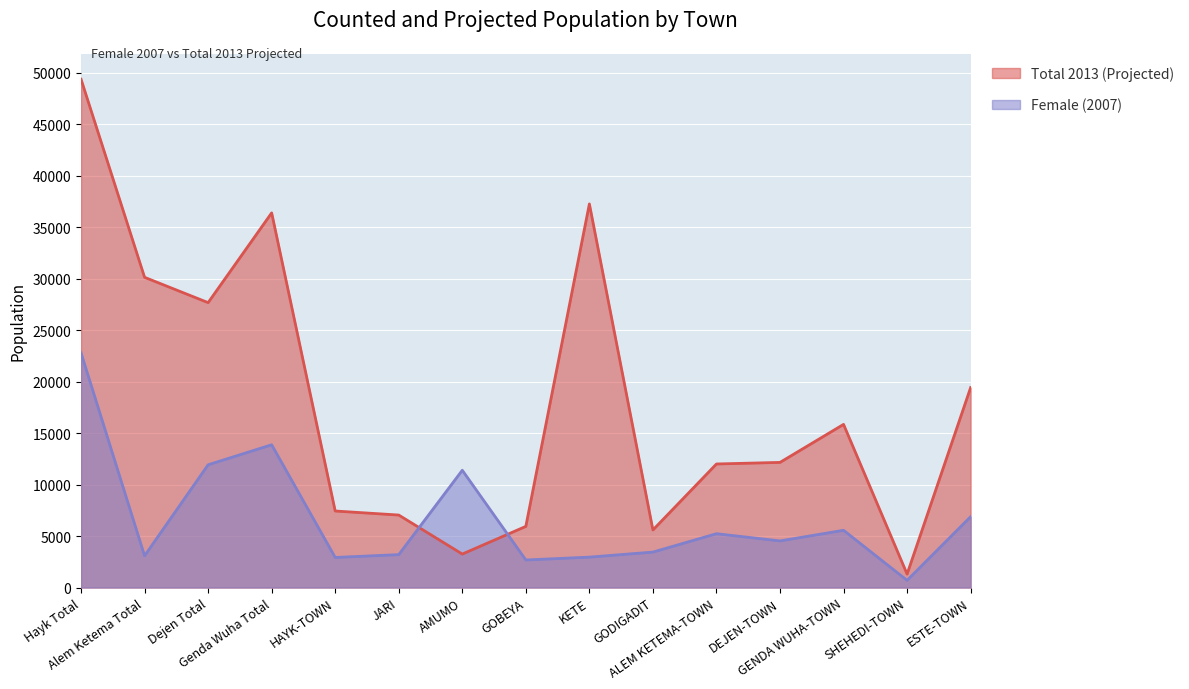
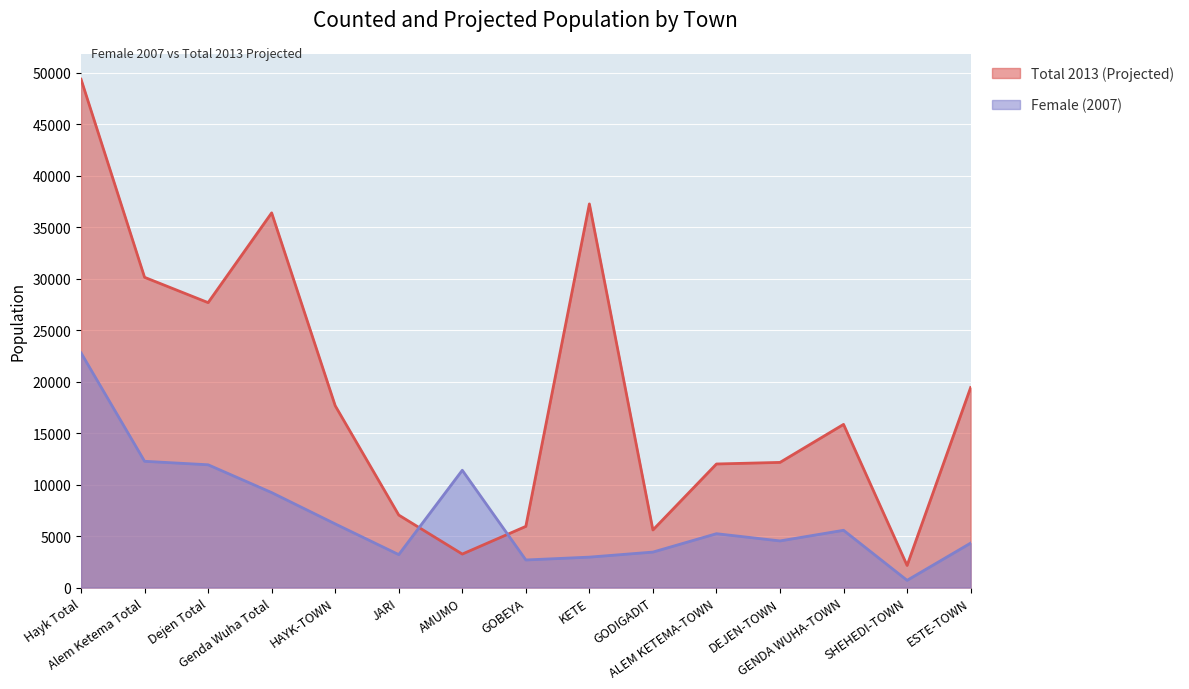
  {
    "Total 2013 (Projected)": {
      "Hayk Total": 49400,
      "Alem Ketema Total": 30100,
      "Dejen Total": 27700,
      "Genda Wuha Total": 36400,
-     "HAYK-TOWN": 7400,
+     "HAYK-TOWN": 17700,
      "JARI": 7000,
      "AMUMO": 3300,
      "GOBEYA": 5900,
      "KETE": 37300,
      "GODIGADIT": 5600,
      "ALEM KETEMA-TOWN": 12000,
      "DEJEN-TOWN": 12200,
      "GENDA WUHA-TOWN": 15900,
-     "SHEHEDI-TOWN": 1300,
+     "SHEHEDI-TOWN": 2100,
      "ESTE-TOWN": 19400
    },
    "Female (2007)": {
      "Hayk Total": 22800,
-     "Alem Ketema Total": 3100,
+     "Alem Ketema Total": 12300,
      "Dejen Total": 11900,
-     "Genda Wuha Total": 13900,
-     "HAYK-TOWN": 2900,
+     "Genda Wuha Total": 9200,
+     "HAYK-TOWN": 6200,
      "JARI": 3200,
      "AMUMO": 11400,
      "GOBEYA": 2700,
      "KETE": 3000,
      "GODIGADIT": 3400,
      "ALEM KETEMA-TOWN": 5200,
      "DEJEN-TOWN": 4500,
      "GENDA WUHA-TOWN": 5600,
      "SHEHEDI-TOWN": 700,
-     "ESTE-TOWN": 6900
+     "ESTE-TOWN": 4300
    }
  }
